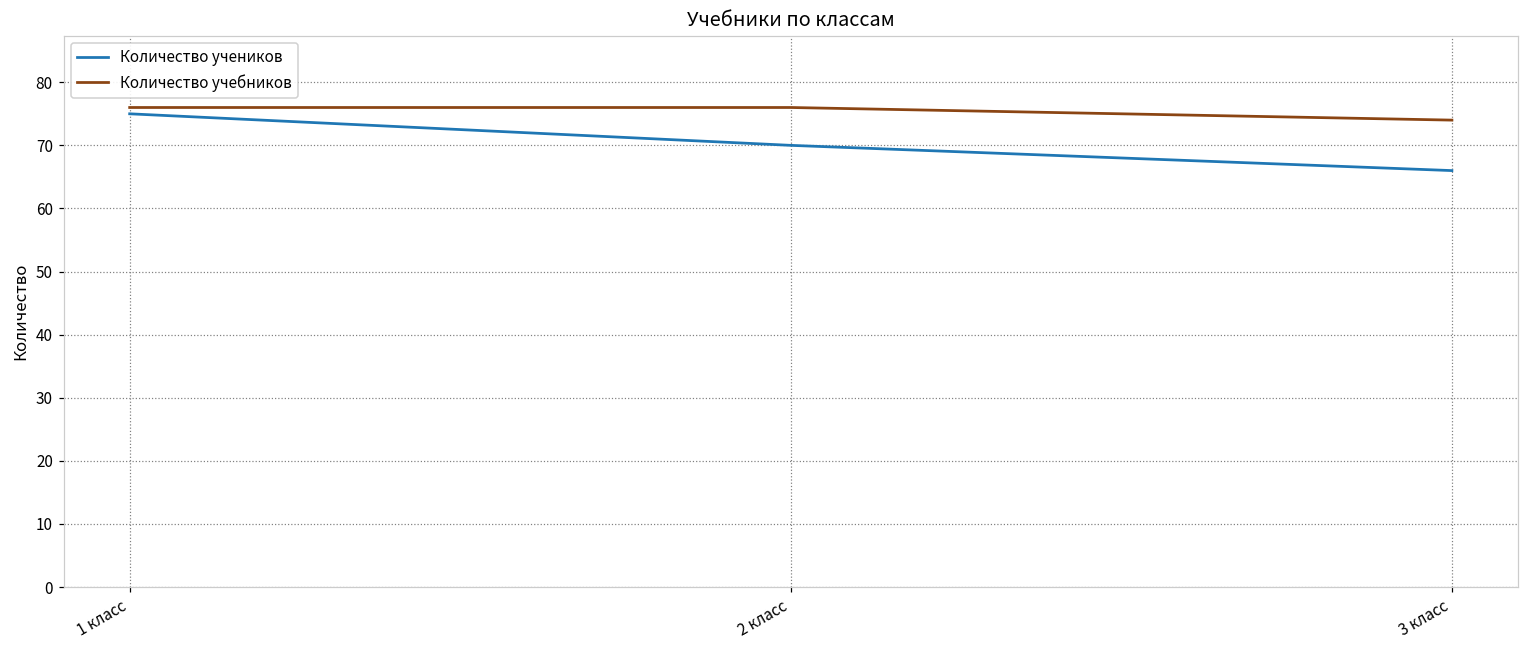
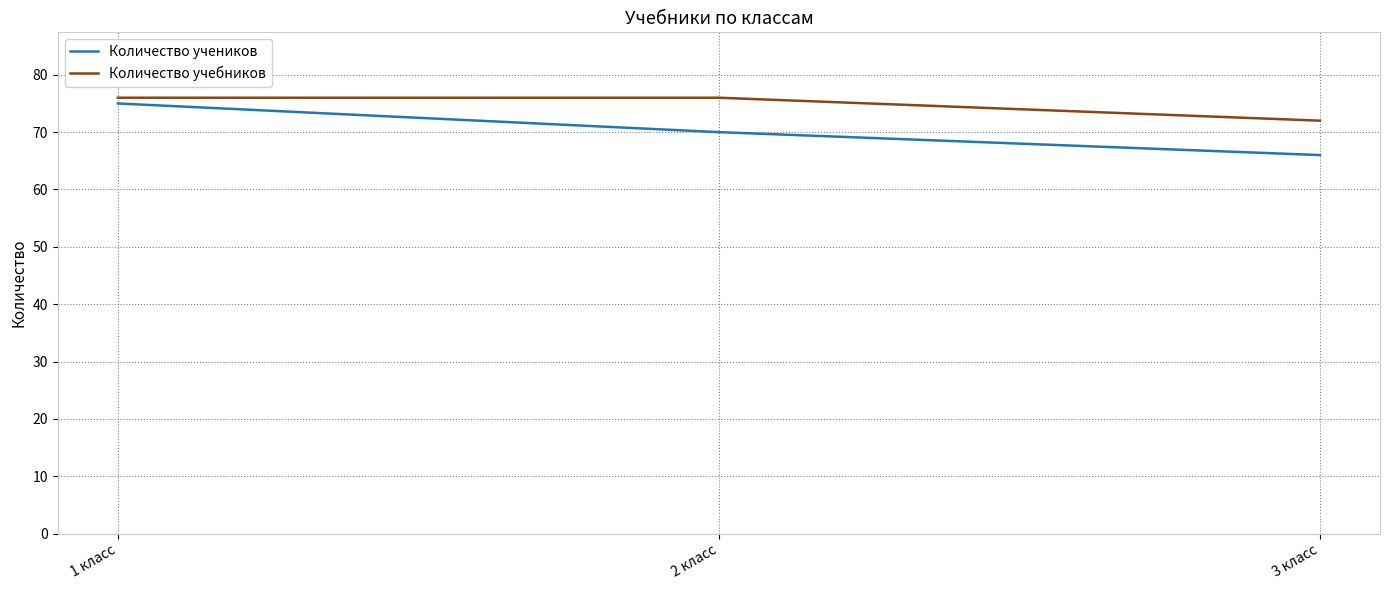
  {
    "Количество учеников": {
      "1 класс": 75,
      "2 класс": 70,
      "3 класс": 66
    },
    "Количество учебников": {
      "1 класс": 76,
      "2 класс": 76,
-     "3 класс": 74
+     "3 класс": 72
    }
  }
